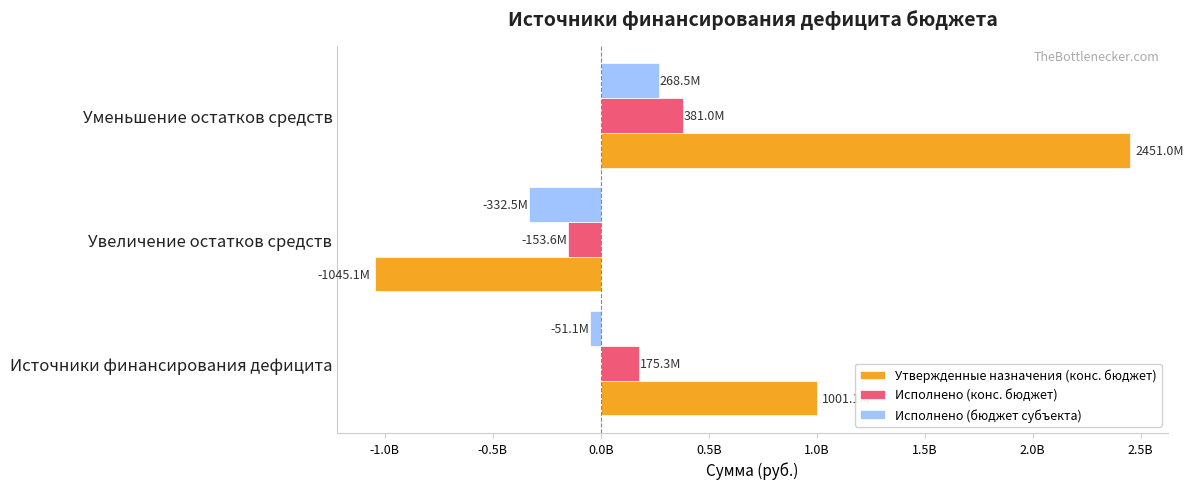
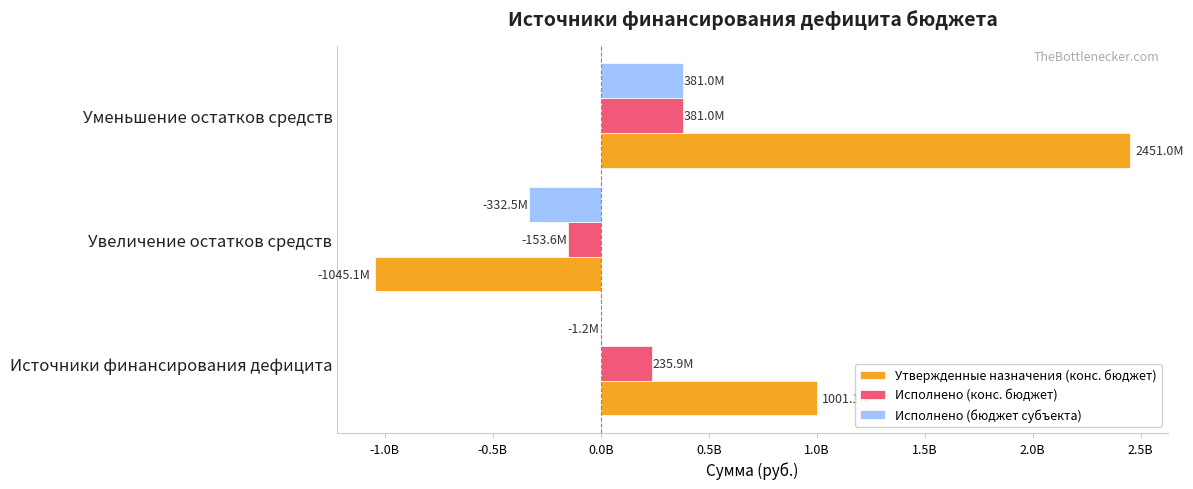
  {
    "Утвержденные назначения (конс. бюджет)": {
      "Уменьшение остатков средств": "2451.0M",
      "Увеличение остатков средств": "-1045.1M"
    },
    "Исполнено (конс. бюджет)": {
      "Уменьшение остатков средств": "381.0M",
      "Увеличение остатков средств": "-153.6M",
-     "Источники финансирования дефицита": "175.3M"
+     "Источники финансирования дефицита": "235.9M"
    },
    "Исполнено (бюджет субъекта)": {
-     "Уменьшение остатков средств": "268.5M",
+     "Уменьшение остатков средств": "381.0M",
      "Увеличение остатков средств": "-332.5M",
-     "Источники финансирования дефицита": "-51.1M"
+     "Источники финансирования дефицита": "-1.2M"
    }
  }
